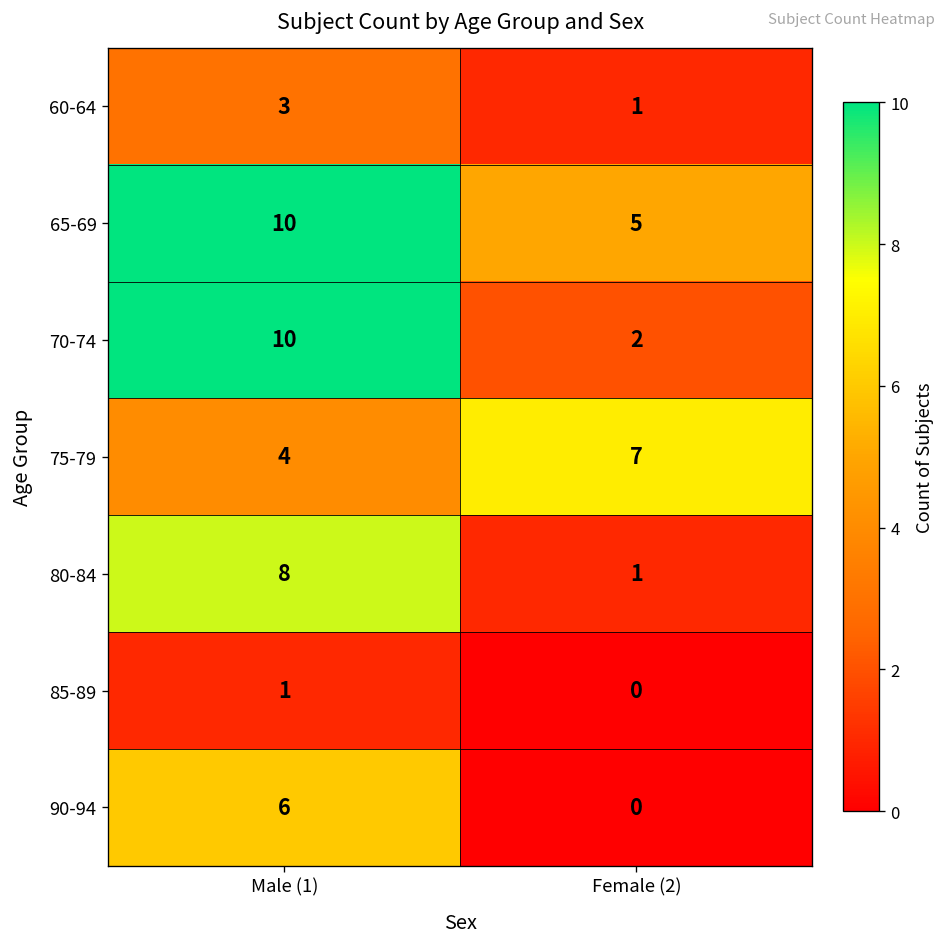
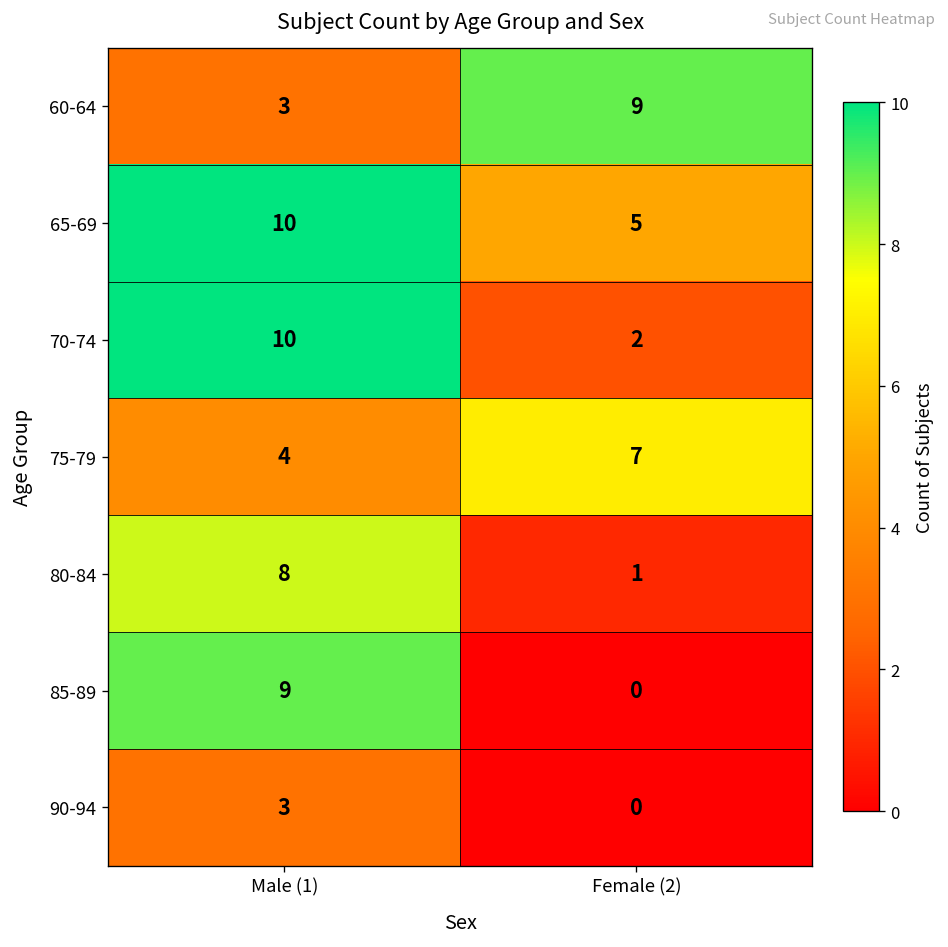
  {
    "60-64": {
      "Male (1)": 3,
-     "Female (2)": 1
+     "Female (2)": 9
    },
    "65-69": {
      "Male (1)": 10,
      "Female (2)": 5
    },
    "70-74": {
      "Male (1)": 10,
      "Female (2)": 2
    },
    "75-79": {
      "Male (1)": 4,
      "Female (2)": 7
    },
    "80-84": {
      "Male (1)": 8,
      "Female (2)": 1
    },
    "85-89": {
-     "Male (1)": 1,
+     "Male (1)": 9,
      "Female (2)": 0
    },
    "90-94": {
-     "Male (1)": 6,
+     "Male (1)": 3,
      "Female (2)": 0
    }
  }
